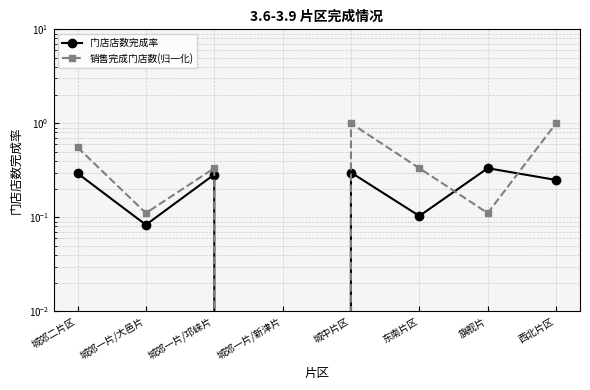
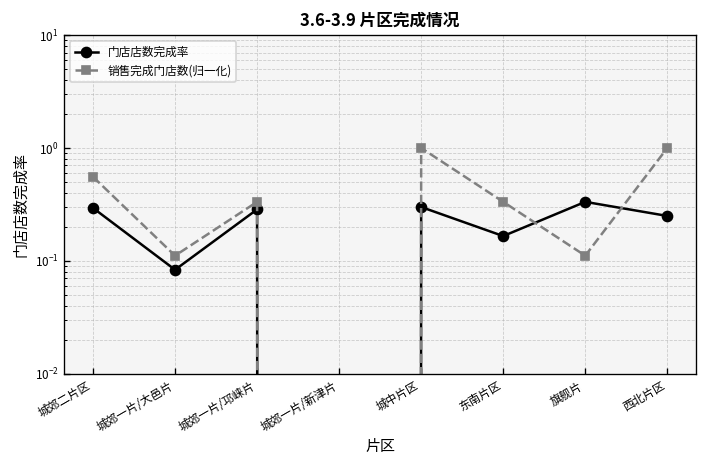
  {
    "门店店数完成率": {
      "城郊二片区": 0.29,
      "城郊一片/大邑片": 0.08,
      "城郊一片/邛崃片": 0.29,
      "城中片区": 0.30,
-     "东南片区": 0.10,
+     "东南片区": 0.17,
      "旗舰片": 0.33,
      "西北片区": 0.25
    },
    "销售完成门店数(归一化)": {
      "城郊二片区": 0.6,
      "城郊一片/大邑片": 0.11,
      "城郊一片/邛崃片": 0.33,
      "城中片区": 1.0,
      "东南片区": 0.33,
      "旗舰片": 0.11,
      "西北片区": 1.0
    }
  }
